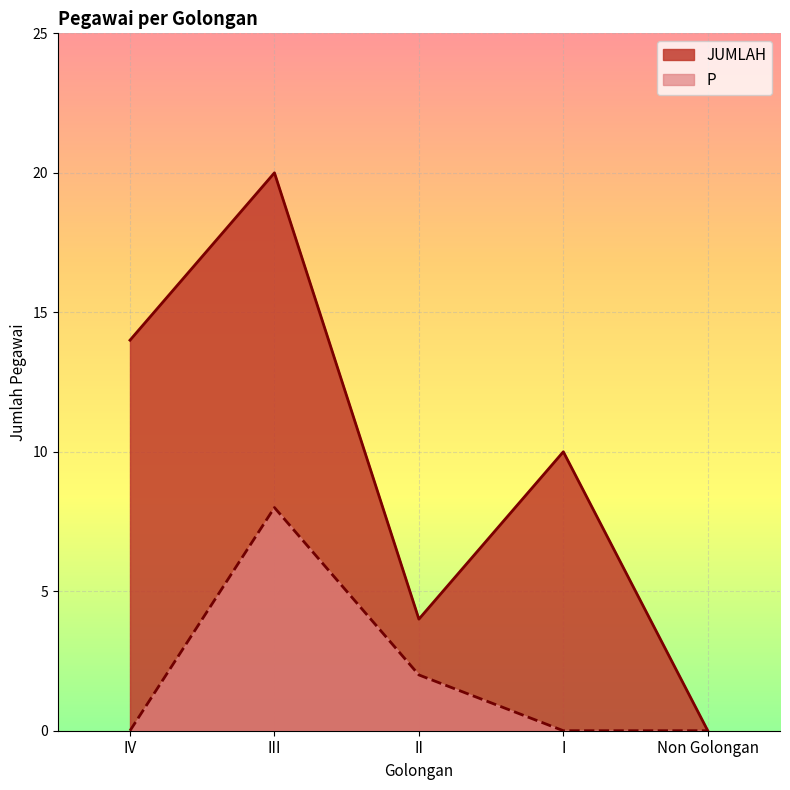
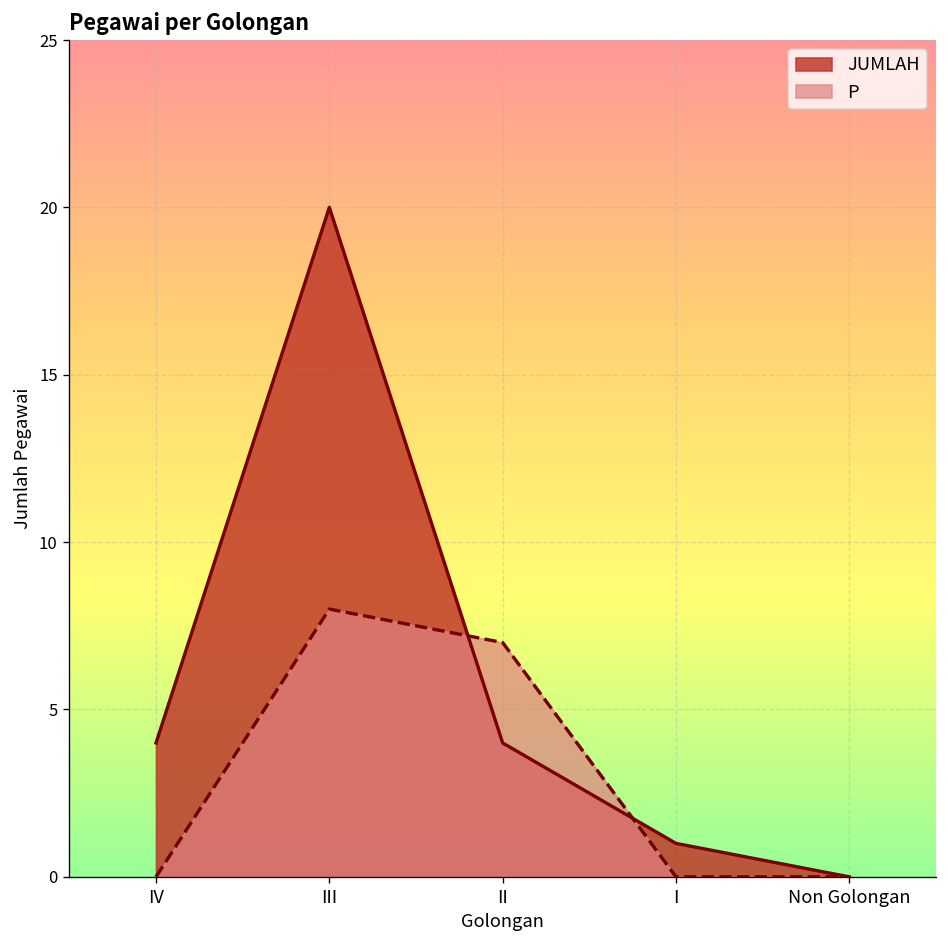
  {
    "JUMLAH": {
-     "IV": 14,
+     "IV": 4,
      "III": 20,
      "II": 4,
-     "I": 10
+     "I": 1
    },
    "P": {
      "IV": 0,
      "III": 8,
-     "II": 2,
+     "II": 7,
      "I": 0
    }
  }
